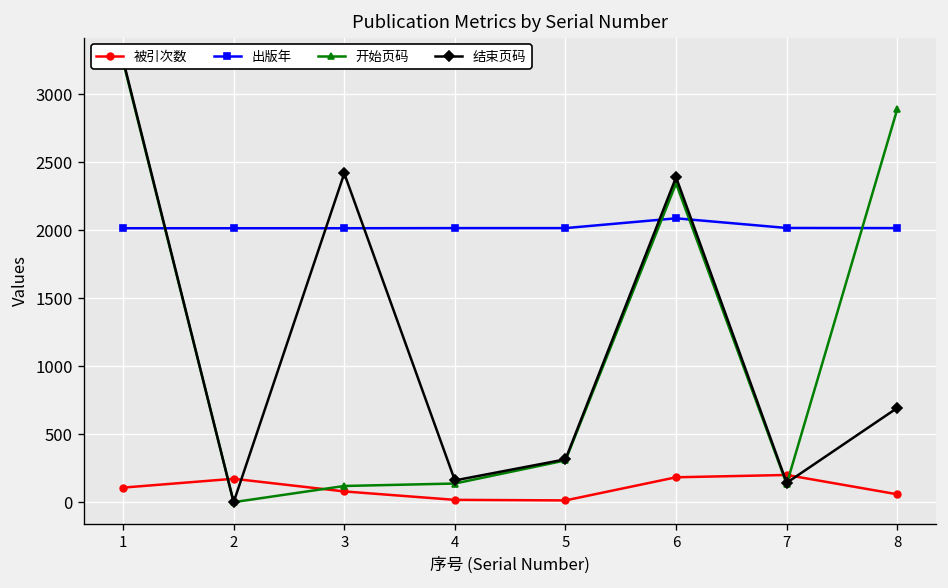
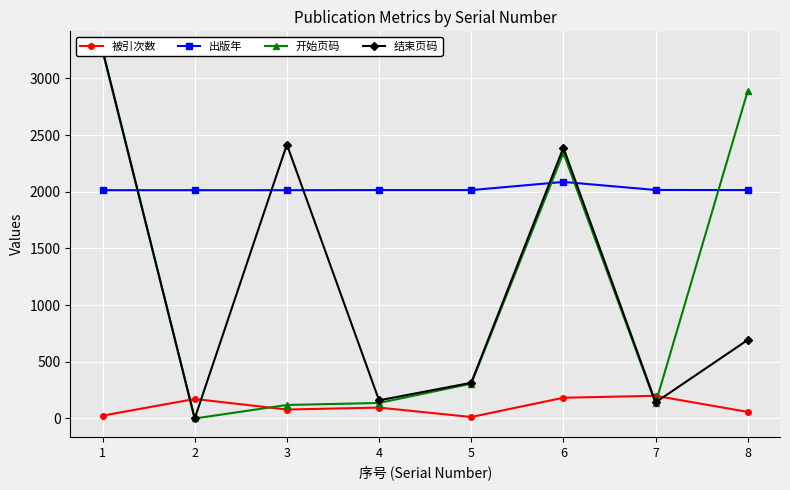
  {
    "被引次数": {
-     "1": 110,
+     "1": 30,
      "2": 170,
      "3": 80,
-     "4": 20,
+     "4": 100,
      "5": 10,
      "6": 180,
      "7": 200,
      "8": 60
    },
    "出版年": {
      "1": 2010,
      "2": 2010,
      "3": 2010,
      "4": 2020,
      "5": 2020,
      "6": 2090,
      "7": 2020,
      "8": 2020
    },
    "开始页码": {
      "3": 120,
      "4": 140,
      "6": 2340,
      "8": 2890
    },
    "结束页码": {
      "3": 2420,
      "4": 160,
      "6": 2390,
      "8": 690
    }
  }
